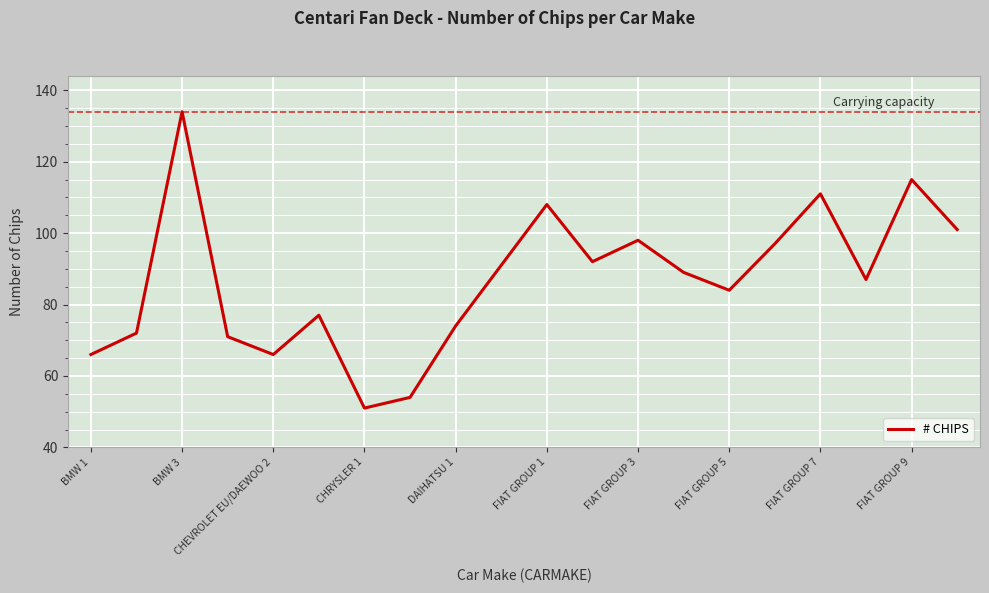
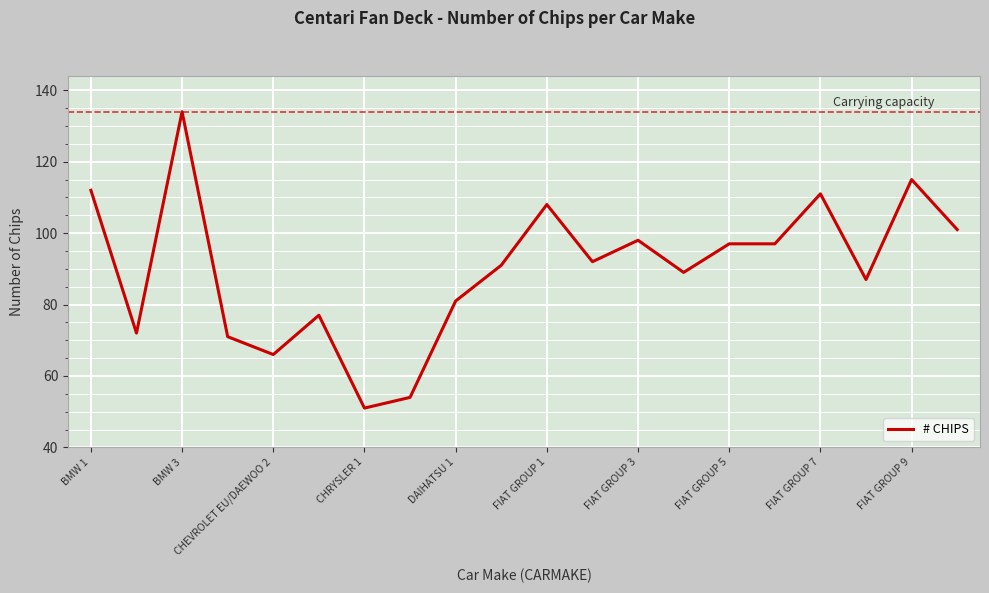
  {
-   "BMW 1": 66,
+   "BMW 1": 112,
    "BMW 3": 134,
    "CHEVROLET EU/DAEWOO 2": 66,
    "CHRYSLER 1": 51,
-   "DAIHATSU 1": 74,
+   "DAIHATSU 1": 81,
    "FIAT GROUP 1": 108,
    "FIAT GROUP 3": 98,
-   "FIAT GROUP 5": 84,
+   "FIAT GROUP 5": 97,
    "FIAT GROUP 7": 111,
    "FIAT GROUP 9": 115
  }
